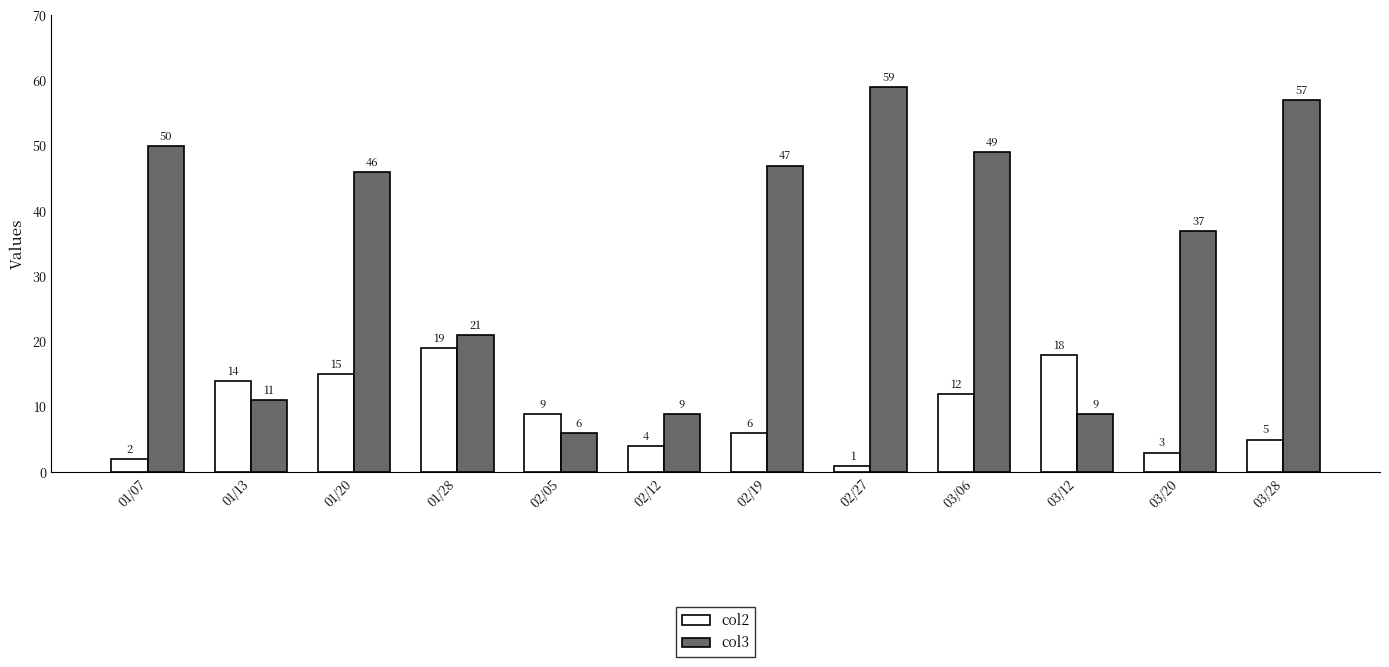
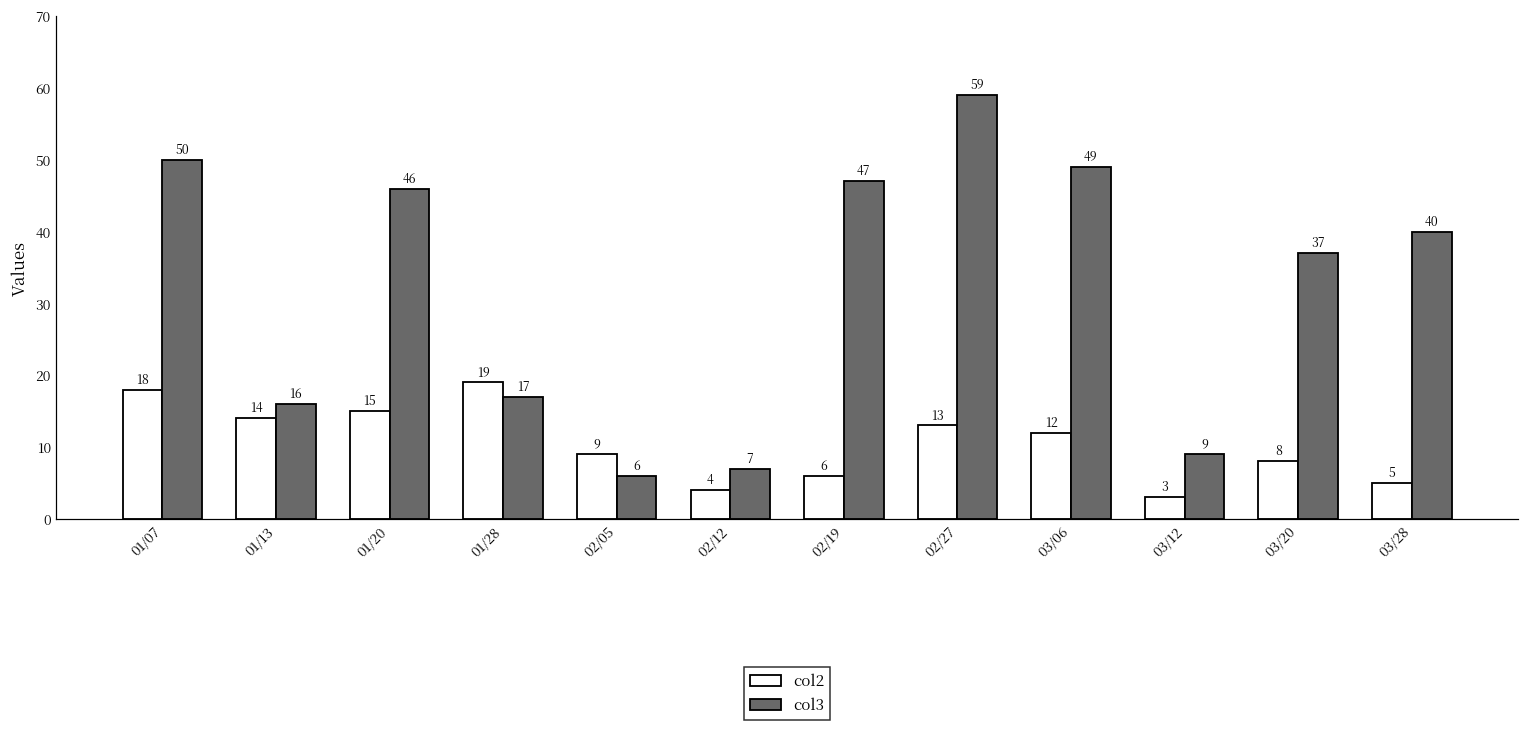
  {
    "col2": {
-     "01/07": 2,
+     "01/07": 18,
      "01/13": 14,
      "01/20": 15,
      "01/28": 19,
      "02/05": 9,
      "02/12": 4,
      "02/19": 6,
-     "02/27": 1,
+     "02/27": 13,
      "03/06": 12,
-     "03/12": 18,
-     "03/20": 3,
+     "03/12": 3,
+     "03/20": 8,
      "03/28": 5
    },
    "col3": {
      "01/07": 50,
-     "01/13": 11,
+     "01/13": 16,
      "01/20": 46,
-     "01/28": 21,
+     "01/28": 17,
      "02/05": 6,
-     "02/12": 9,
+     "02/12": 7,
      "02/19": 47,
      "02/27": 59,
      "03/06": 49,
      "03/12": 9,
      "03/20": 37,
-     "03/28": 57
+     "03/28": 40
    }
  }
